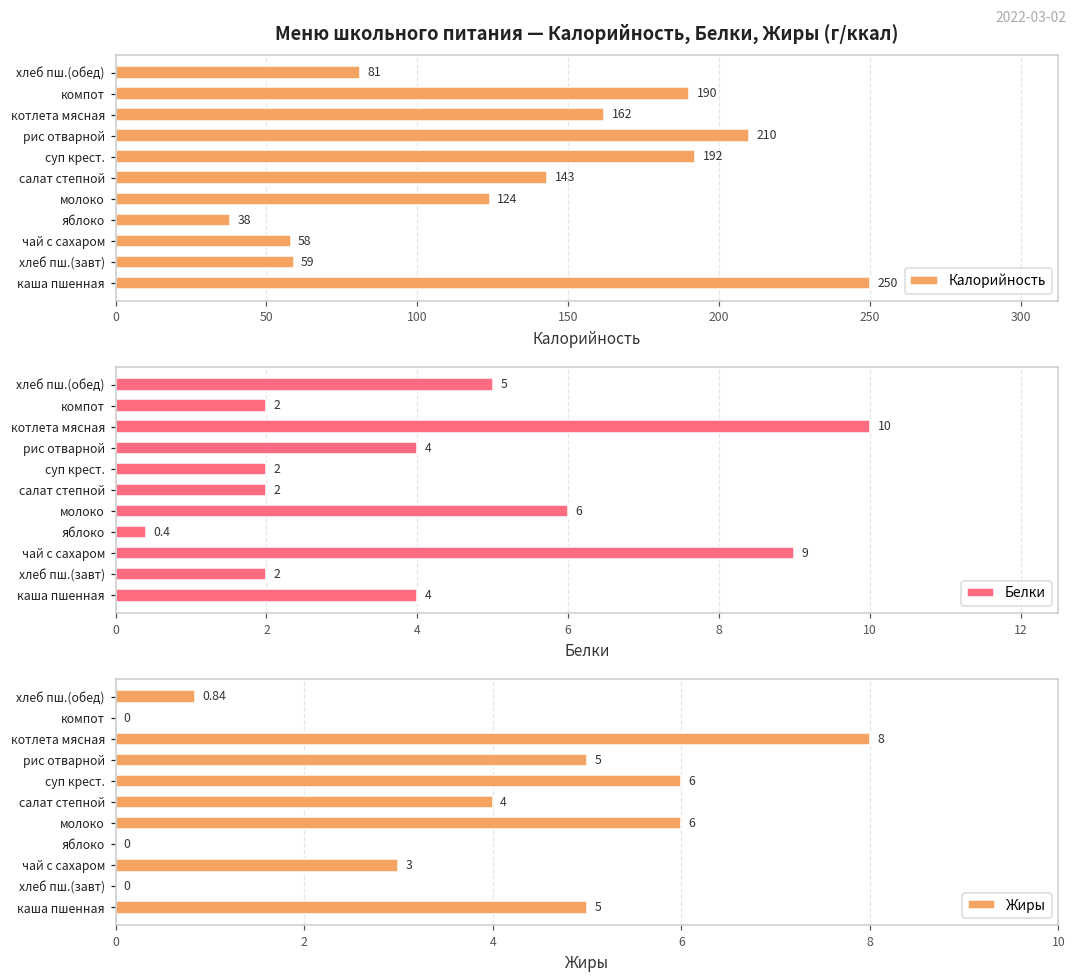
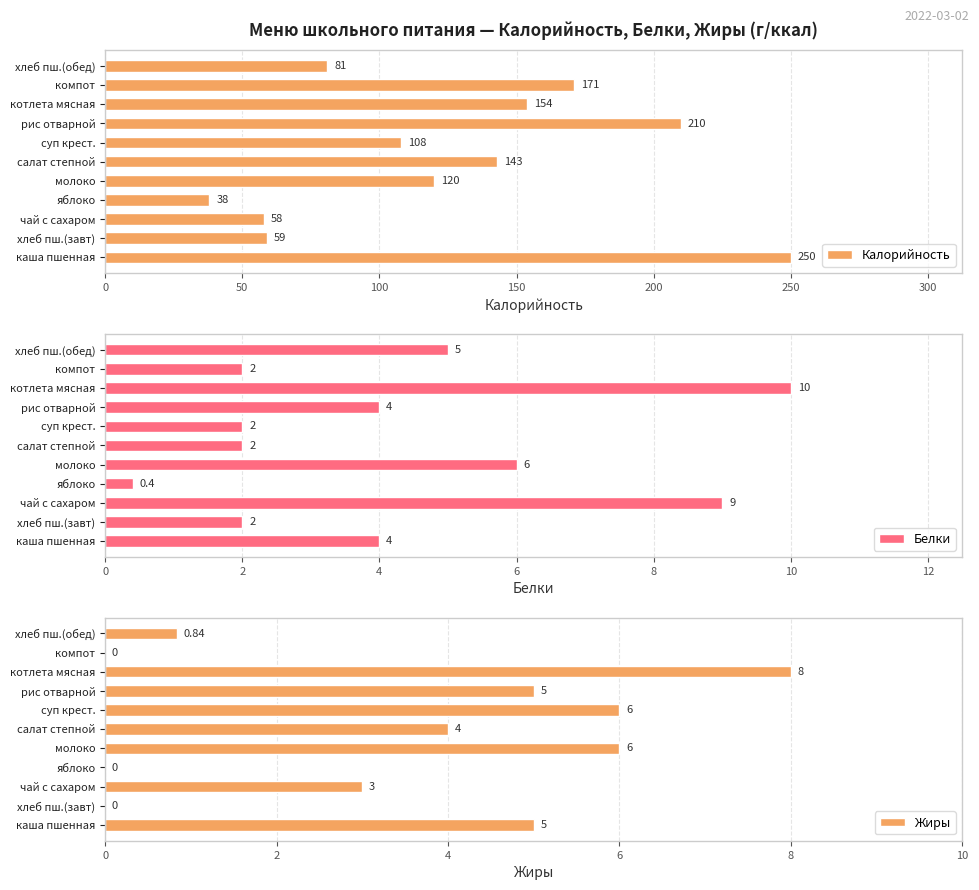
  {
    "Меню школьного питания — Калорийность, Белки, Жиры (г/ккал)": {
      "хлеб пш.(обед)": 81,
-     "компот": 190,
-     "котлета мясная": 162,
+     "компот": 171,
+     "котлета мясная": 154,
      "рис отварной": 210,
-     "суп крест.": 192,
+     "суп крест.": 108,
      "салат степной": 143,
-     "молоко": 124,
+     "молоко": 120,
      "яблоко": 38,
      "чай с сахаром": 58,
      "хлеб пш.(завт)": 59,
      "каша пшенная": 250
    }
  }
